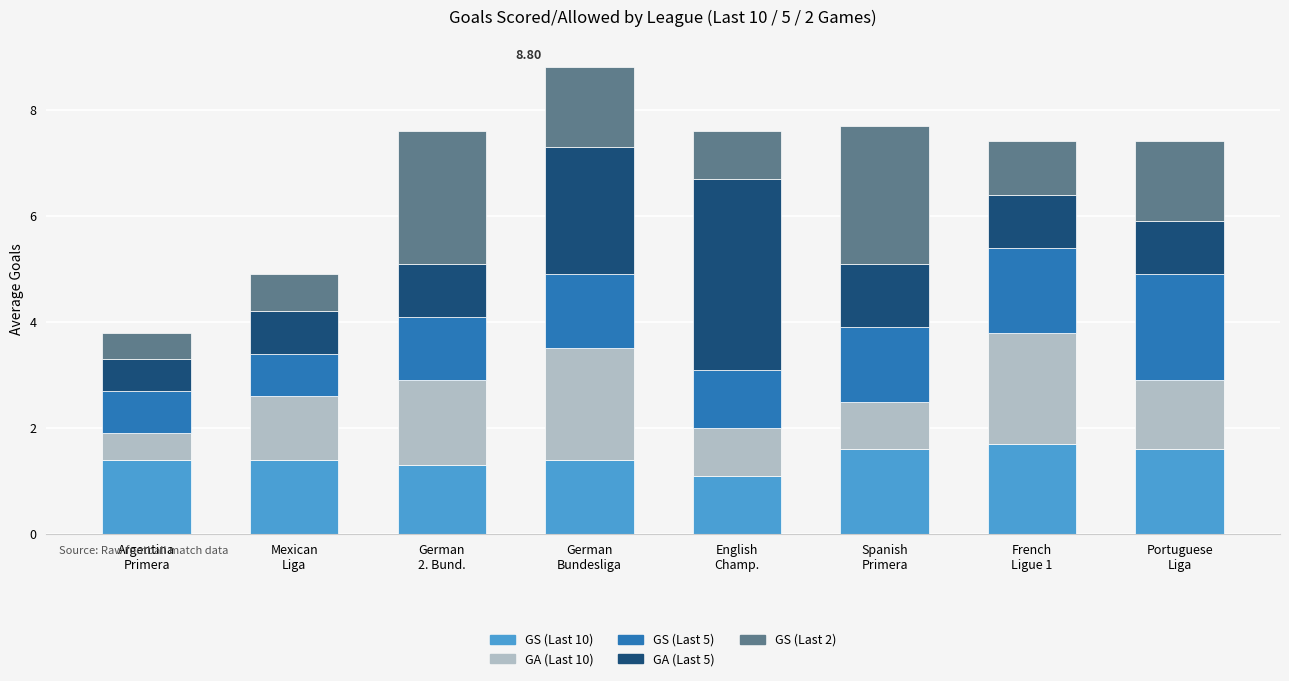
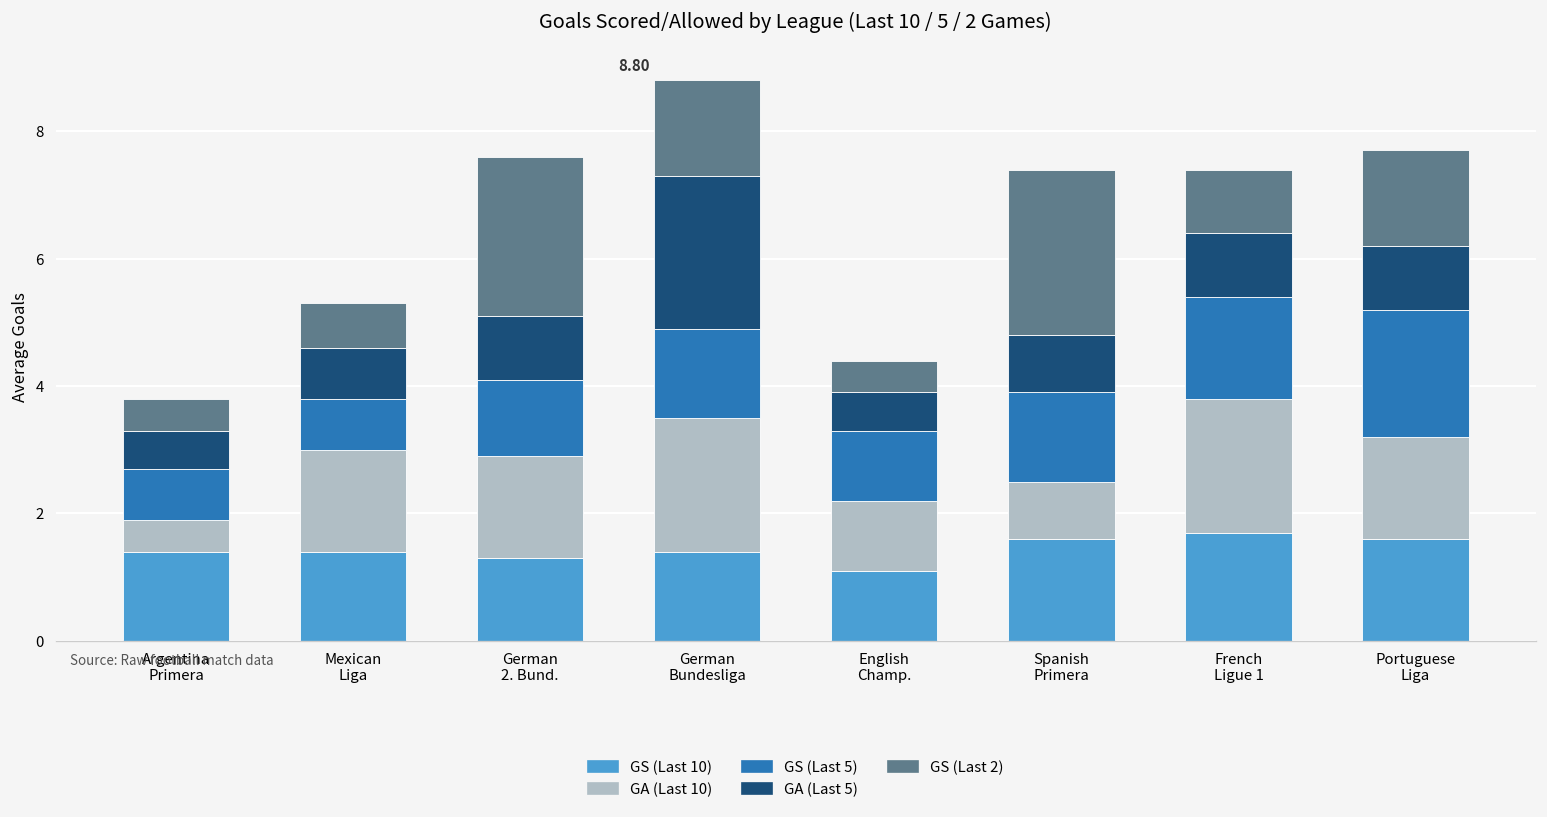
  {
    "GA (Last 10)": {
      "Argentina Primera": 0.5,
-     "Mexican Liga": 1.2,
+     "Mexican Liga": 1.6,
      "German 2. Bund.": 1.6,
      "German Bundesliga": 2.1,
-     "English Champ.": 0.9,
+     "English Champ.": 1.1,
      "Spanish Primera": 0.9,
      "French Ligue 1": 2.1,
-     "Portuguese Liga": 1.3
+     "Portuguese Liga": 1.6
    },
    "GA (Last 5)": {
      "Argentina Primera": 0.6,
      "Mexican Liga": 0.8,
      "German 2. Bund.": 1.0,
      "German Bundesliga": 2.4,
-     "English Champ.": 3.6,
-     "Spanish Primera": 1.2,
+     "English Champ.": 0.6,
+     "Spanish Primera": 0.9,
      "French Ligue 1": 1.0,
      "Portuguese Liga": 1.0
    },
    "GS (Last 2)": {
      "Argentina Primera": 0.5,
      "Mexican Liga": 0.7,
      "German 2. Bund.": 2.5,
      "German Bundesliga": 1.5,
-     "English Champ.": 0.9,
+     "English Champ.": 0.5,
      "Spanish Primera": 2.6,
      "French Ligue 1": 1.0,
      "Portuguese Liga": 1.5
    }
  }
